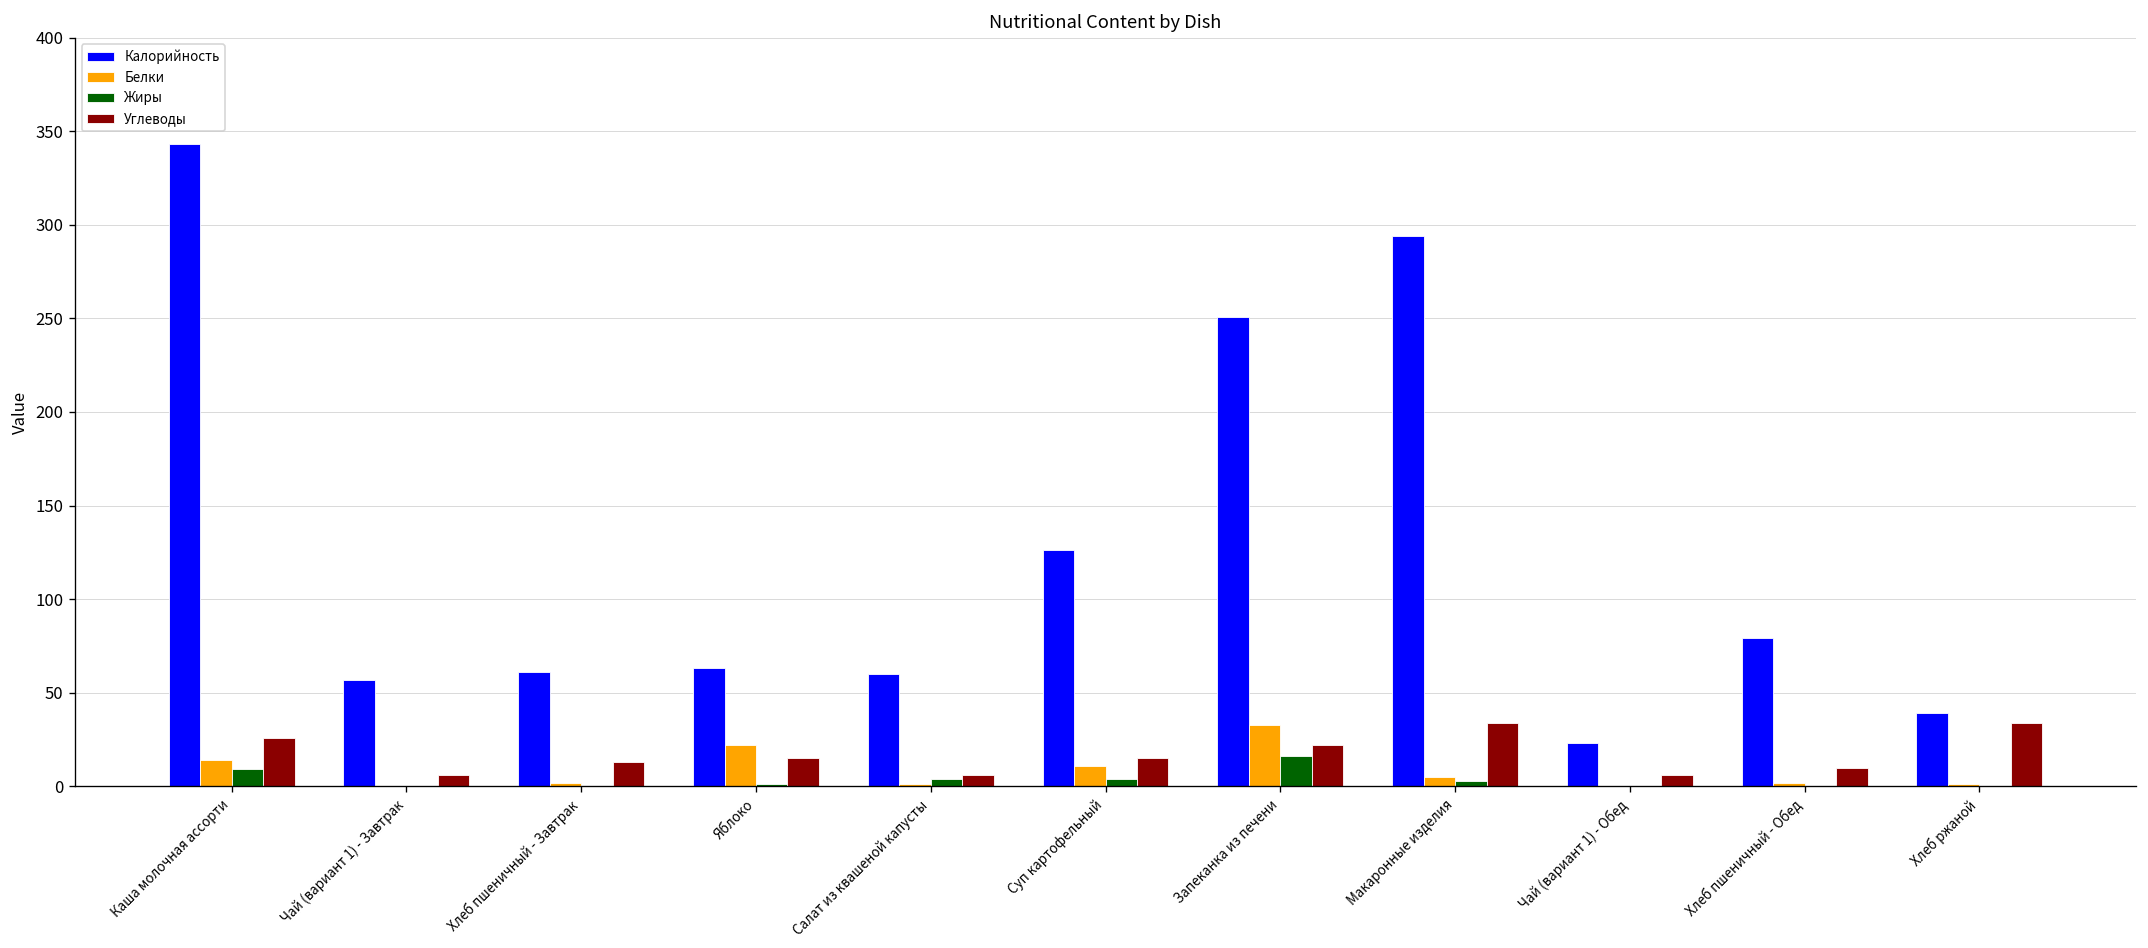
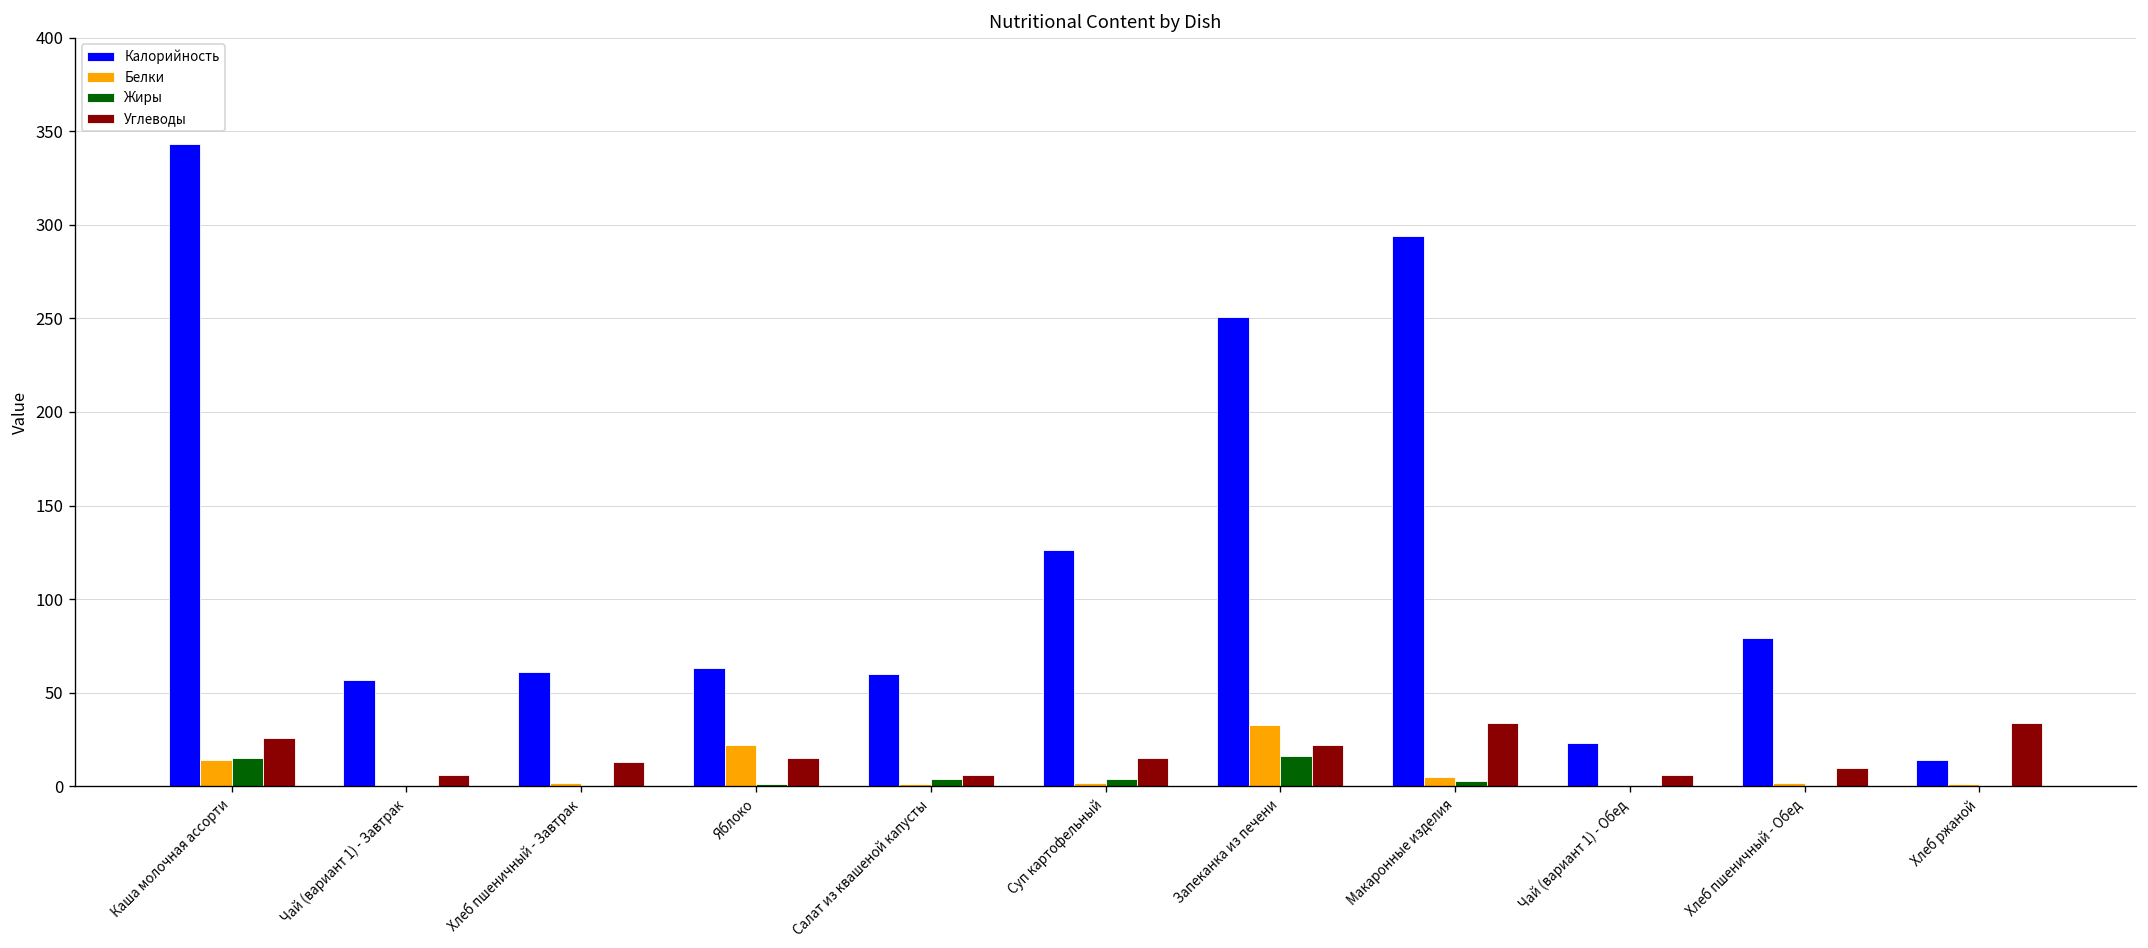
  {
    "Калорийность": {
      "Каша молочная ассорти": 343,
      "Чай (вариант 1) - Завтрак": 57,
      "Хлеб пшеничный - Завтрак": 61,
      "Яблоко": 63,
      "Салат из квашеной капусты": 60,
      "Суп картофельный": 126,
      "Запеканка из печени": 251,
      "Макаронные изделия": 294,
      "Чай (вариант 1) - Обед": 23,
      "Хлеб пшеничный - Обед": 79,
-     "Хлеб ржаной": 39
+     "Хлеб ржаной": 14
    },
    "Белки": {
      "Каша молочная ассорти": 14,
      "Чай (вариант 1) - Завтрак": 0,
      "Хлеб пшеничный - Завтрак": 2,
      "Яблоко": 22,
-     "Суп картофельный": 11,
+     "Суп картофельный": 2,
      "Запеканка из печени": 33,
      "Макаронные изделия": 5,
      "Чай (вариант 1) - Обед": 0,
      "Хлеб пшеничный - Обед": 2
    },
    "Жиры": {
-     "Каша молочная ассорти": 9,
+     "Каша молочная ассорти": 15,
      "Чай (вариант 1) - Завтрак": 0,
      "Хлеб пшеничный - Завтрак": 0,
      "Салат из квашеной капусты": 4,
      "Суп картофельный": 4,
      "Запеканка из печени": 16,
      "Макаронные изделия": 3,
      "Чай (вариант 1) - Обед": 0,
      "Хлеб пшеничный - Обед": 0,
      "Хлеб ржаной": 0
    },
    "Углеводы": {
      "Каша молочная ассорти": 26,
      "Чай (вариант 1) - Завтрак": 6,
      "Хлеб пшеничный - Завтрак": 13,
      "Яблоко": 15,
      "Салат из квашеной капусты": 6,
      "Суп картофельный": 15,
      "Запеканка из печени": 22,
      "Макаронные изделия": 34,
      "Чай (вариант 1) - Обед": 6,
      "Хлеб пшеничный - Обед": 10,
      "Хлеб ржаной": 34
    }
  }
